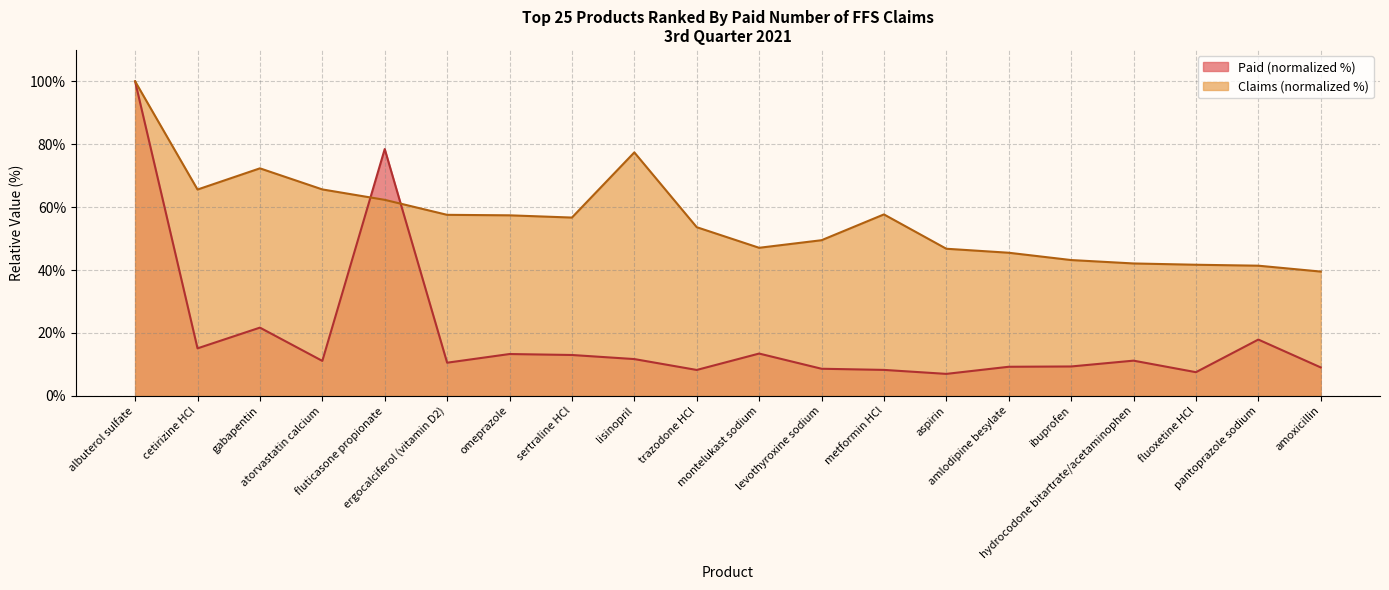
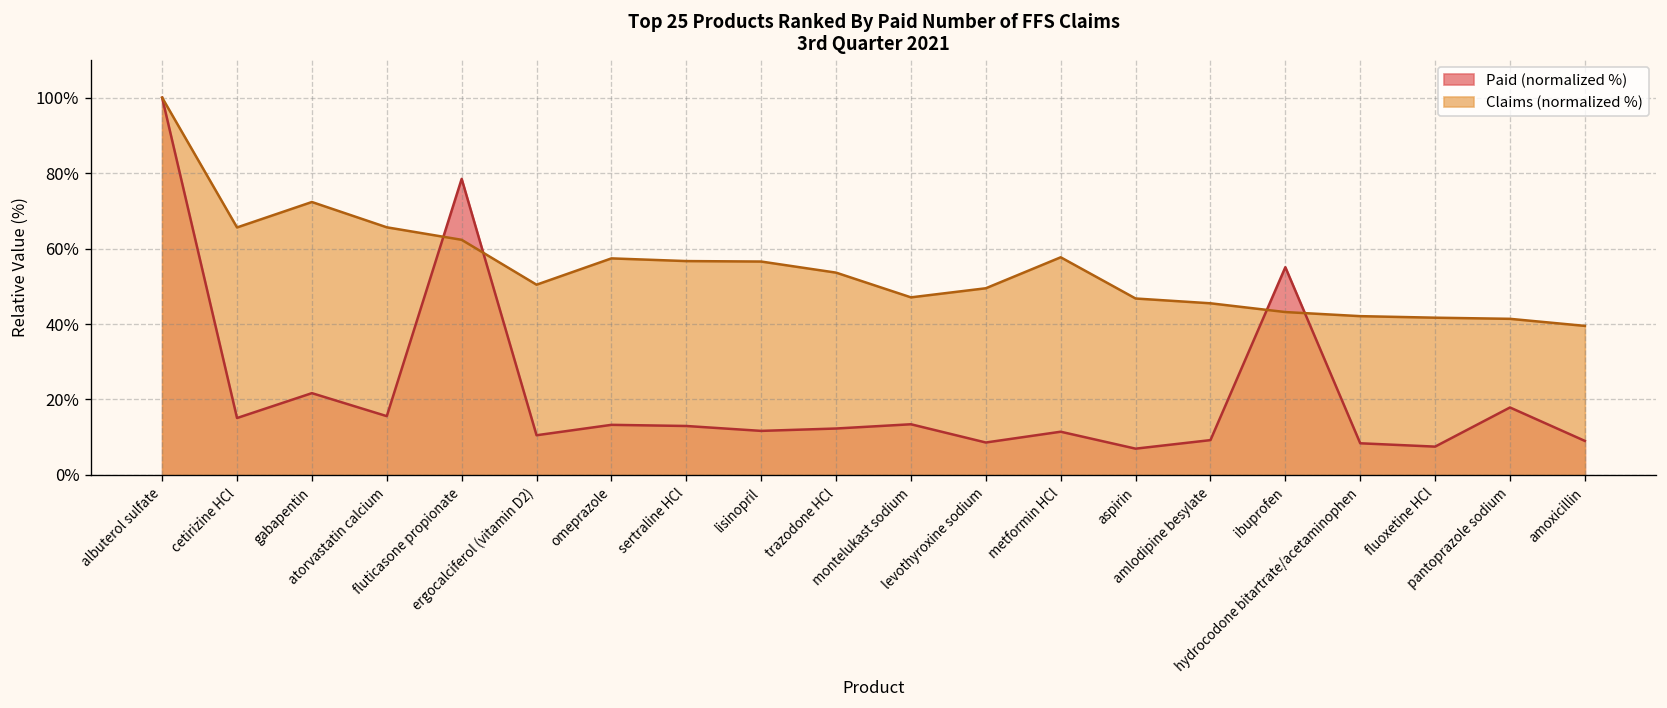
  {
    "Paid (normalized %)": {
      "cetirizine HCl": "15%",
      "gabapentin": "22%",
-     "atorvastatin calcium": "11%",
+     "atorvastatin calcium": "16%",
      "fluticasone propionate": "78%",
      "ergocalciferol (vitamin D2)": "11%",
      "omeprazole": "13%",
      "sertraline HCl": "13%",
      "lisinopril": "12%",
-     "trazodone HCl": "8%",
+     "trazodone HCl": "12%",
      "montelukast sodium": "13%",
      "levothyroxine sodium": "9%",
-     "metformin HCl": "8%",
+     "metformin HCl": "11%",
      "aspirin": "7%",
      "amlodipine besylate": "9%",
-     "ibuprofen": "9%",
-     "hydrocodone bitartrate/acetaminophen": "11%",
+     "ibuprofen": "55%",
+     "hydrocodone bitartrate/acetaminophen": "8%",
      "fluoxetine HCl": "8%",
      "pantoprazole sodium": "18%",
      "amoxicillin": "9%"
    },
    "Claims (normalized %)": {
      "cetirizine HCl": "66%",
      "gabapentin": "72%",
      "atorvastatin calcium": "66%",
      "fluticasone propionate": "62%",
-     "ergocalciferol (vitamin D2)": "58%",
+     "ergocalciferol (vitamin D2)": "50%",
      "omeprazole": "57%",
      "sertraline HCl": "57%",
-     "lisinopril": "77%",
+     "lisinopril": "57%",
      "trazodone HCl": "54%",
      "montelukast sodium": "47%",
      "levothyroxine sodium": "49%",
      "metformin HCl": "58%",
      "aspirin": "47%",
      "amlodipine besylate": "45%",
      "ibuprofen": "43%",
      "hydrocodone bitartrate/acetaminophen": "42%",
      "fluoxetine HCl": "42%",
      "pantoprazole sodium": "41%",
      "amoxicillin": "40%"
    }
  }
